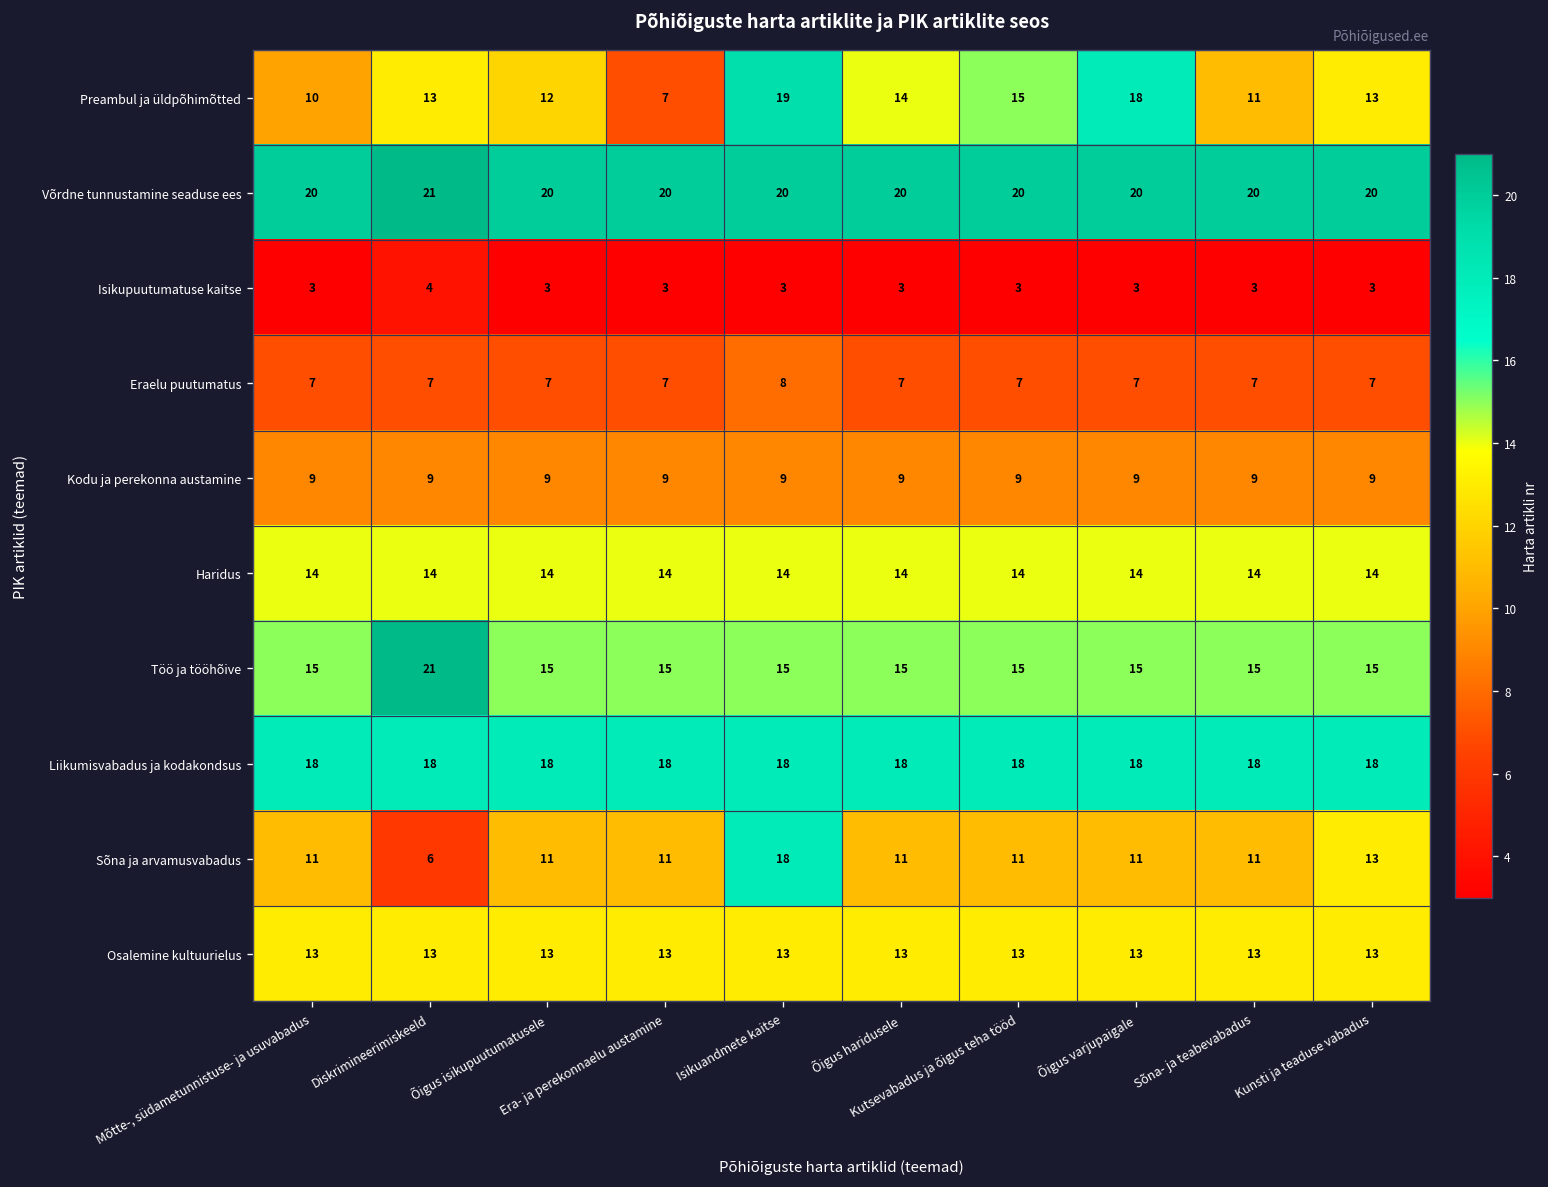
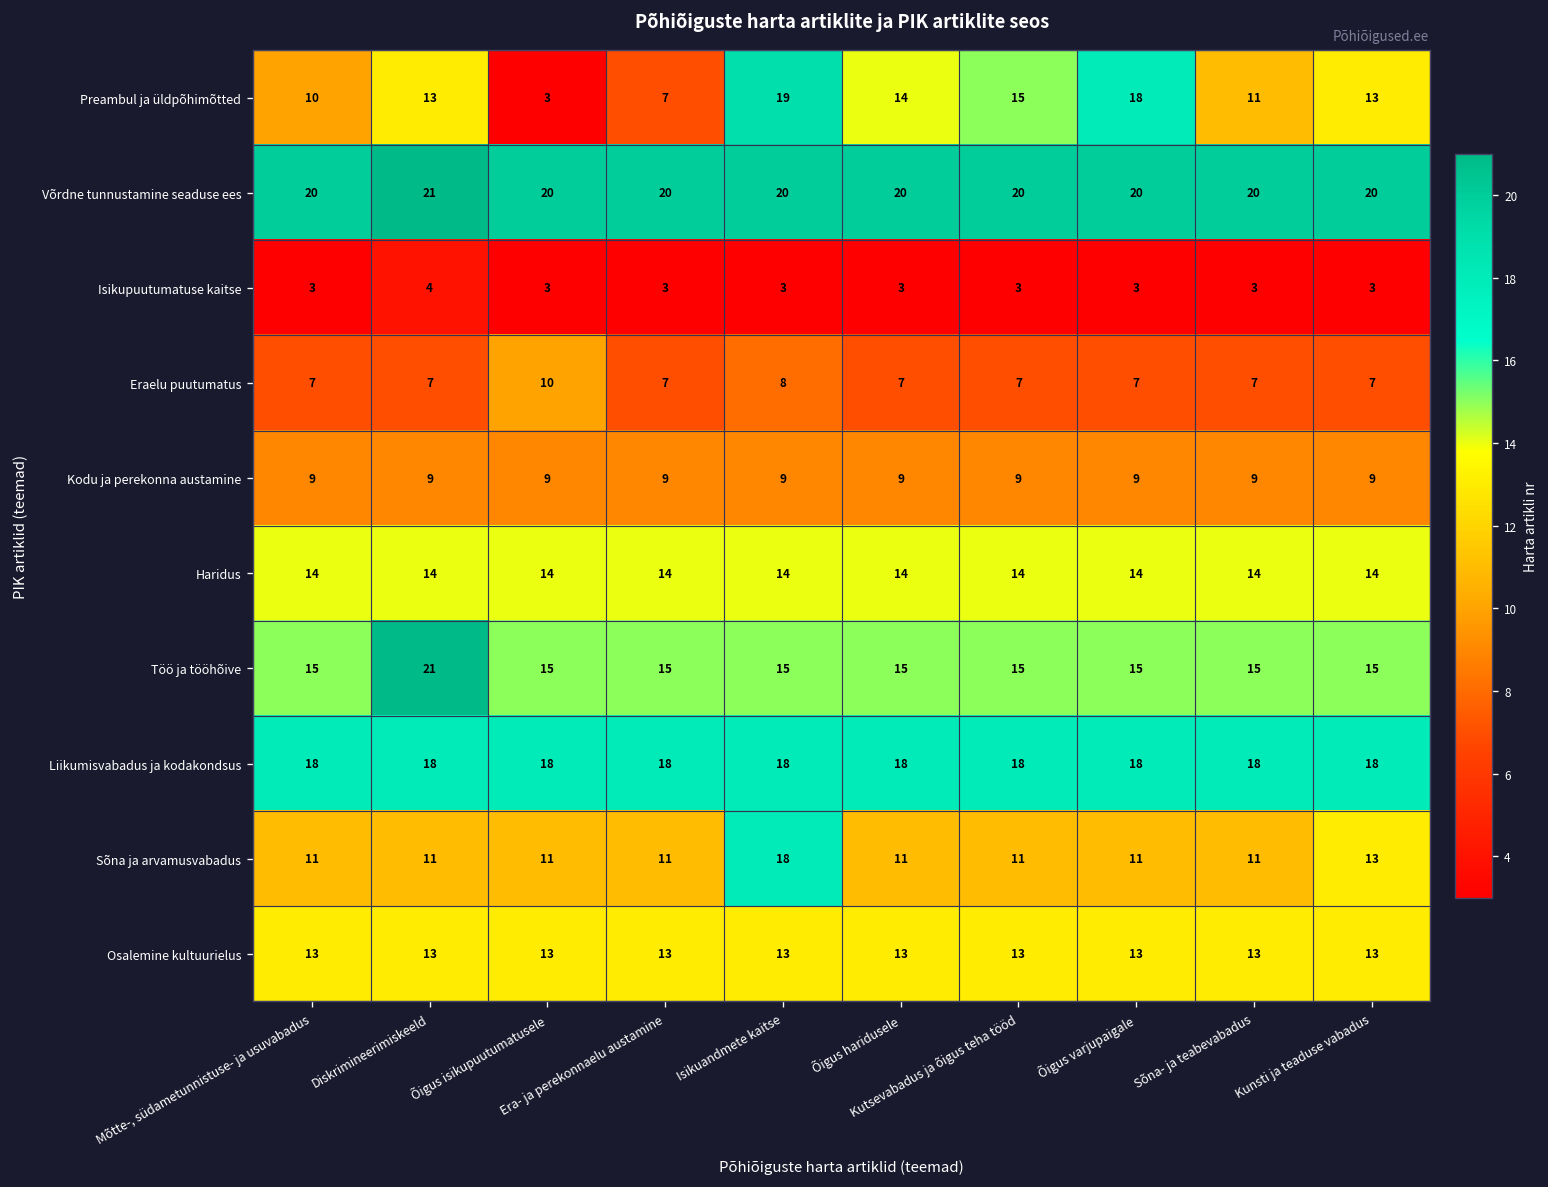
  {
    "Preambul ja üldpõhimõtted": {
      "Mõtte-, südametunnistuse- ja usuvabadus": 10,
      "Diskrimineerimiskeeld": 13,
-     "Õigus isikupuutumatusele": 12,
+     "Õigus isikupuutumatusele": 3,
      "Era- ja perekonnaelu austamine": 7,
      "Isikuandmete kaitse": 19,
      "Õigus haridusele": 14,
      "Kutsevabadus ja õigus teha tööd": 15,
      "Õigus varjupaigale": 18,
      "Sõna- ja teabevabadus": 11,
      "Kunsti ja teaduse vabadus": 13
    },
    "Võrdne tunnustamine seaduse ees": {
      "Mõtte-, südametunnistuse- ja usuvabadus": 20,
      "Diskrimineerimiskeeld": 21,
      "Õigus isikupuutumatusele": 20,
      "Era- ja perekonnaelu austamine": 20,
      "Isikuandmete kaitse": 20,
      "Õigus haridusele": 20,
      "Kutsevabadus ja õigus teha tööd": 20,
      "Õigus varjupaigale": 20,
      "Sõna- ja teabevabadus": 20,
      "Kunsti ja teaduse vabadus": 20
    },
    "Isikupuutumatuse kaitse": {
      "Mõtte-, südametunnistuse- ja usuvabadus": 3,
      "Diskrimineerimiskeeld": 4,
      "Õigus isikupuutumatusele": 3,
      "Era- ja perekonnaelu austamine": 3,
      "Isikuandmete kaitse": 3,
      "Õigus haridusele": 3,
      "Kutsevabadus ja õigus teha tööd": 3,
      "Õigus varjupaigale": 3,
      "Sõna- ja teabevabadus": 3,
      "Kunsti ja teaduse vabadus": 3
    },
    "Eraelu puutumatus": {
      "Mõtte-, südametunnistuse- ja usuvabadus": 7,
      "Diskrimineerimiskeeld": 7,
-     "Õigus isikupuutumatusele": 7,
+     "Õigus isikupuutumatusele": 10,
      "Era- ja perekonnaelu austamine": 7,
      "Isikuandmete kaitse": 8,
      "Õigus haridusele": 7,
      "Kutsevabadus ja õigus teha tööd": 7,
      "Õigus varjupaigale": 7,
      "Sõna- ja teabevabadus": 7,
      "Kunsti ja teaduse vabadus": 7
    },
    "Kodu ja perekonna austamine": {
      "Mõtte-, südametunnistuse- ja usuvabadus": 9,
      "Diskrimineerimiskeeld": 9,
      "Õigus isikupuutumatusele": 9,
      "Era- ja perekonnaelu austamine": 9,
      "Isikuandmete kaitse": 9,
      "Õigus haridusele": 9,
      "Kutsevabadus ja õigus teha tööd": 9,
      "Õigus varjupaigale": 9,
      "Sõna- ja teabevabadus": 9,
      "Kunsti ja teaduse vabadus": 9
    },
    "Haridus": {
      "Mõtte-, südametunnistuse- ja usuvabadus": 14,
      "Diskrimineerimiskeeld": 14,
      "Õigus isikupuutumatusele": 14,
      "Era- ja perekonnaelu austamine": 14,
      "Isikuandmete kaitse": 14,
      "Õigus haridusele": 14,
      "Kutsevabadus ja õigus teha tööd": 14,
      "Õigus varjupaigale": 14,
      "Sõna- ja teabevabadus": 14,
      "Kunsti ja teaduse vabadus": 14
    },
    "Töö ja tööhõive": {
      "Mõtte-, südametunnistuse- ja usuvabadus": 15,
      "Diskrimineerimiskeeld": 21,
      "Õigus isikupuutumatusele": 15,
      "Era- ja perekonnaelu austamine": 15,
      "Isikuandmete kaitse": 15,
      "Õigus haridusele": 15,
      "Kutsevabadus ja õigus teha tööd": 15,
      "Õigus varjupaigale": 15,
      "Sõna- ja teabevabadus": 15,
      "Kunsti ja teaduse vabadus": 15
    },
    "Liikumisvabadus ja kodakondsus": {
      "Mõtte-, südametunnistuse- ja usuvabadus": 18,
      "Diskrimineerimiskeeld": 18,
      "Õigus isikupuutumatusele": 18,
      "Era- ja perekonnaelu austamine": 18,
      "Isikuandmete kaitse": 18,
      "Õigus haridusele": 18,
      "Kutsevabadus ja õigus teha tööd": 18,
      "Õigus varjupaigale": 18,
      "Sõna- ja teabevabadus": 18,
      "Kunsti ja teaduse vabadus": 18
    },
    "Sõna ja arvamusvabadus": {
      "Mõtte-, südametunnistuse- ja usuvabadus": 11,
-     "Diskrimineerimiskeeld": 6,
+     "Diskrimineerimiskeeld": 11,
      "Õigus isikupuutumatusele": 11,
      "Era- ja perekonnaelu austamine": 11,
      "Isikuandmete kaitse": 18,
      "Õigus haridusele": 11,
      "Kutsevabadus ja õigus teha tööd": 11,
      "Õigus varjupaigale": 11,
      "Sõna- ja teabevabadus": 11,
      "Kunsti ja teaduse vabadus": 13
    },
    "Osalemine kultuurielus": {
      "Mõtte-, südametunnistuse- ja usuvabadus": 13,
      "Diskrimineerimiskeeld": 13,
      "Õigus isikupuutumatusele": 13,
      "Era- ja perekonnaelu austamine": 13,
      "Isikuandmete kaitse": 13,
      "Õigus haridusele": 13,
      "Kutsevabadus ja õigus teha tööd": 13,
      "Õigus varjupaigale": 13,
      "Sõna- ja teabevabadus": 13,
      "Kunsti ja teaduse vabadus": 13
    }
  }
